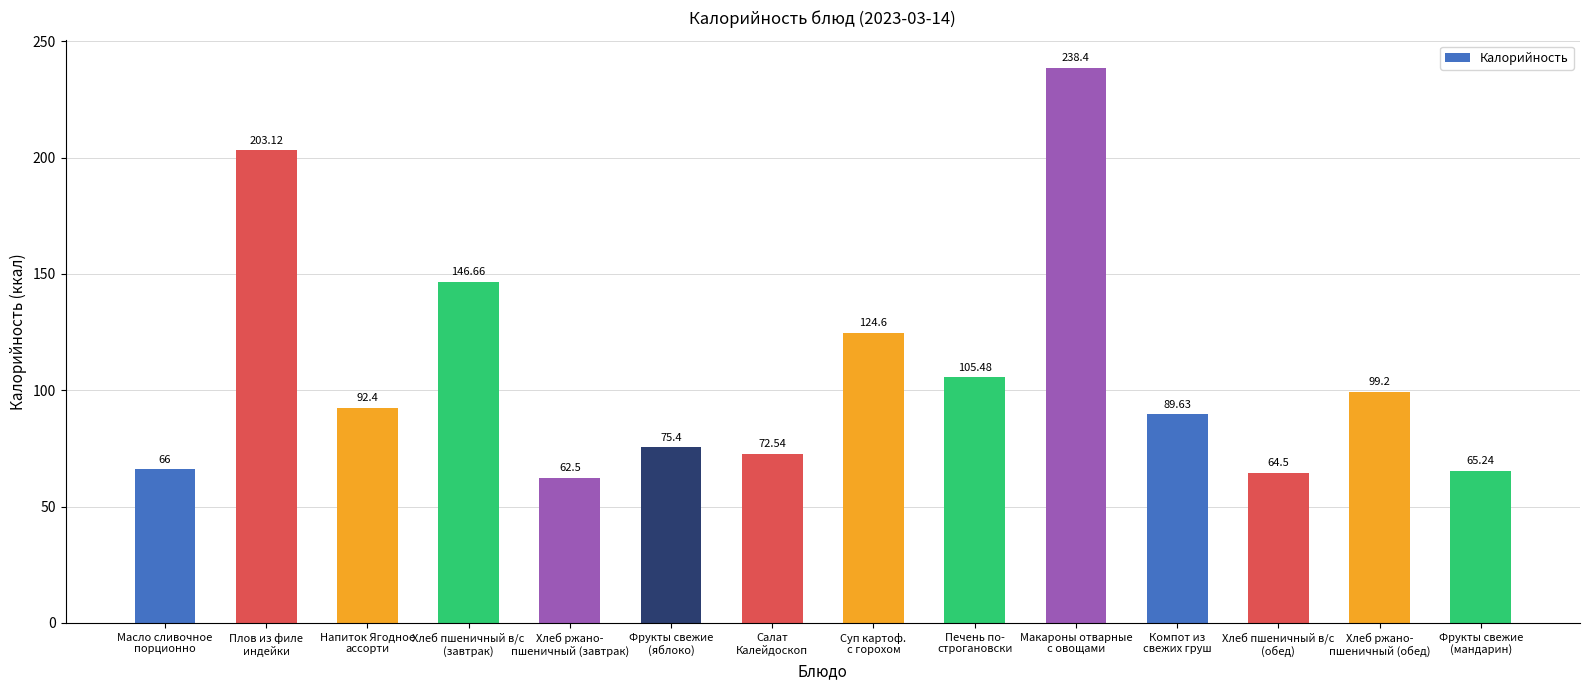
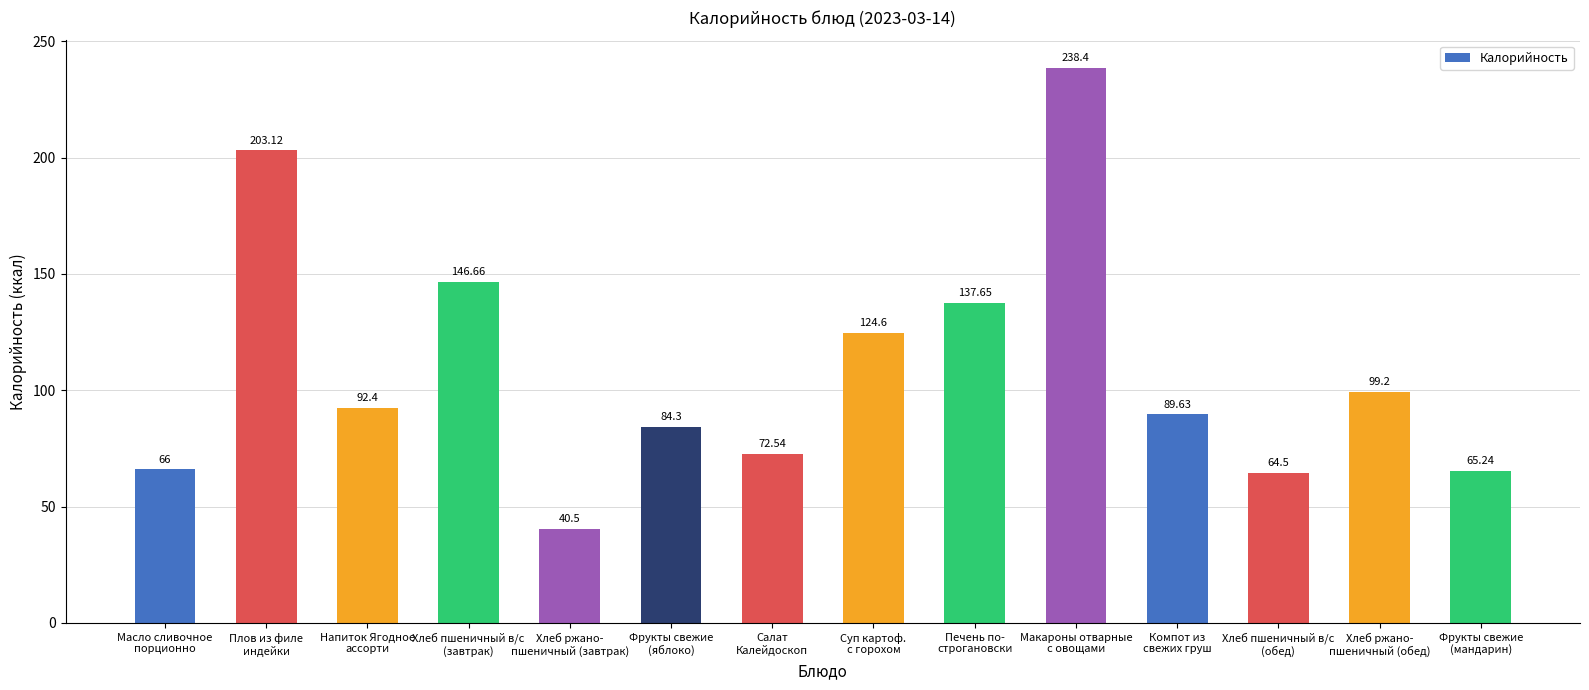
  {
    "Масло сливочное порционно": 66,
    "Плов из филе индейки": 203.12,
    "Напиток Ягодное ассорти": 92.4,
    "Хлеб пшеничный в/с (завтрак)": 146.66,
-   "Хлеб ржано- пшеничный (завтрак)": 62.5,
-   "Фрукты свежие (яблоко)": 75.4,
+   "Хлеб ржано- пшеничный (завтрак)": 40.5,
+   "Фрукты свежие (яблоко)": 84.3,
    "Салат Калейдоскоп": 72.54,
    "Суп картоф. с горохом": 124.6,
-   "Печень по- строгановски": 105.48,
+   "Печень по- строгановски": 137.65,
    "Макароны отварные с овощами": 238.4,
    "Компот из свежих груш": 89.63,
    "Хлеб пшеничный в/с (обед)": 64.5,
    "Хлеб ржано- пшеничный (обед)": 99.2,
    "Фрукты свежие (мандарин)": 65.24
  }
